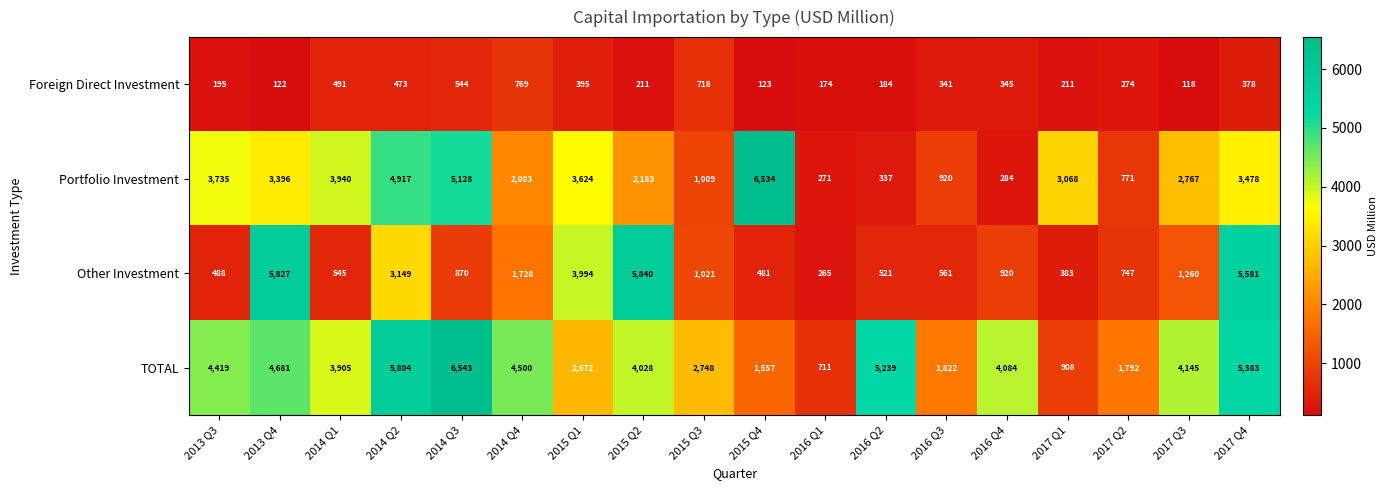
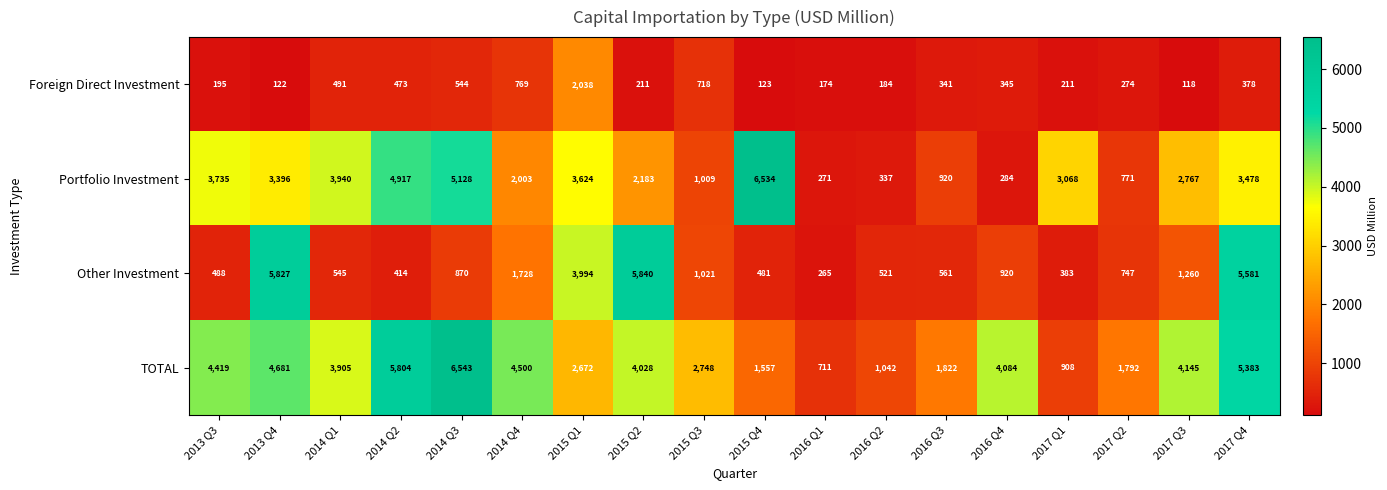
  {
    "Foreign Direct Investment": {
      "2013 Q3": "195",
      "2013 Q4": "122",
      "2014 Q1": "491",
      "2014 Q2": "473",
      "2014 Q3": "544",
      "2014 Q4": "769",
-     "2015 Q1": "395",
+     "2015 Q1": "2,038",
      "2015 Q2": "211",
      "2015 Q3": "718",
      "2015 Q4": "123",
      "2016 Q1": "174",
      "2016 Q2": "184",
      "2016 Q3": "341",
      "2016 Q4": "345",
      "2017 Q1": "211",
      "2017 Q2": "274",
      "2017 Q3": "118",
      "2017 Q4": "378"
    },
    "Portfolio Investment": {
      "2013 Q3": "3,735",
      "2013 Q4": "3,396",
      "2014 Q1": "3,940",
      "2014 Q2": "4,917",
      "2014 Q3": "5,128",
      "2014 Q4": "2,003",
      "2015 Q1": "3,624",
      "2015 Q2": "2,183",
      "2015 Q3": "1,009",
      "2015 Q4": "6,534",
      "2016 Q1": "271",
      "2016 Q2": "337",
      "2016 Q3": "920",
      "2016 Q4": "284",
      "2017 Q1": "3,068",
      "2017 Q2": "771",
      "2017 Q3": "2,767",
      "2017 Q4": "3,478"
    },
    "Other Investment": {
      "2013 Q3": "488",
      "2013 Q4": "5,827",
      "2014 Q1": "545",
-     "2014 Q2": "3,149",
+     "2014 Q2": "414",
      "2014 Q3": "870",
      "2014 Q4": "1,728",
      "2015 Q1": "3,994",
      "2015 Q2": "5,840",
      "2015 Q3": "1,021",
      "2015 Q4": "481",
      "2016 Q1": "265",
      "2016 Q2": "521",
      "2016 Q3": "561",
      "2016 Q4": "920",
      "2017 Q1": "383",
      "2017 Q2": "747",
      "2017 Q3": "1,260",
      "2017 Q4": "5,581"
    },
    "TOTAL": {
      "2013 Q3": "4,419",
      "2013 Q4": "4,681",
      "2014 Q1": "3,905",
      "2014 Q2": "5,804",
      "2014 Q3": "6,543",
      "2014 Q4": "4,500",
      "2015 Q1": "2,672",
      "2015 Q2": "4,028",
      "2015 Q3": "2,748",
      "2015 Q4": "1,557",
      "2016 Q1": "711",
-     "2016 Q2": "5,239",
+     "2016 Q2": "1,042",
      "2016 Q3": "1,822",
      "2016 Q4": "4,084",
      "2017 Q1": "908",
      "2017 Q2": "1,792",
      "2017 Q3": "4,145",
      "2017 Q4": "5,383"
    }
  }
